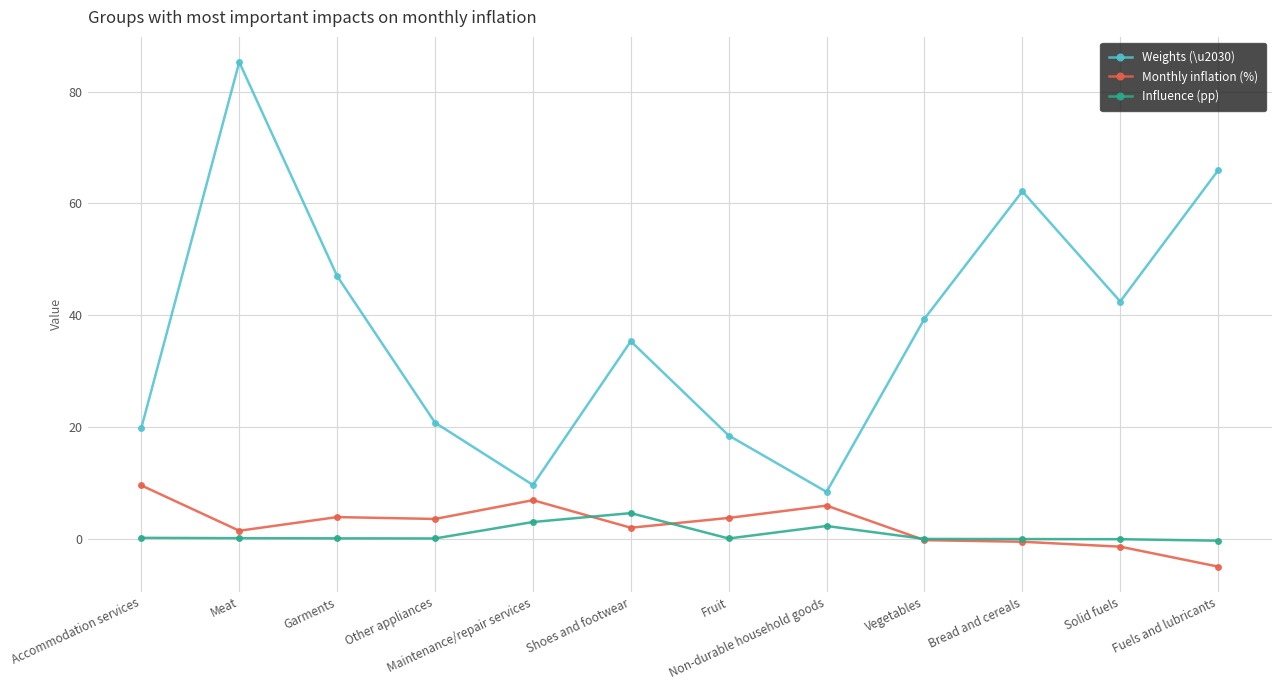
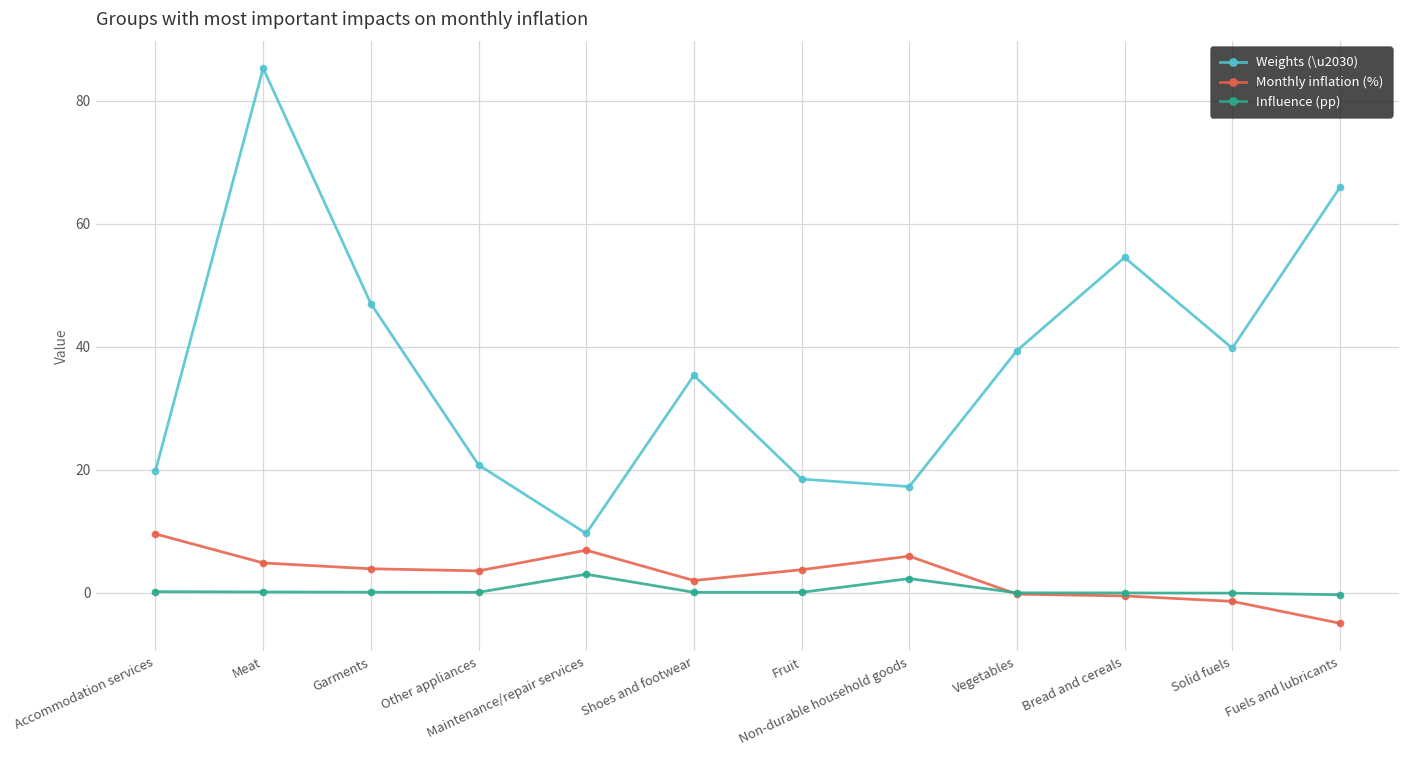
  {
    "Weights (\\u2030)": {
      "Accommodation services": 20,
      "Meat": 85,
      "Garments": 47,
      "Other appliances": 21,
      "Maintenance/repair services": 10,
      "Shoes and footwear": 35,
      "Fruit": 18,
-     "Non-durable household goods": 8,
+     "Non-durable household goods": 17,
      "Vegetables": 39,
-     "Bread and cereals": 62,
-     "Solid fuels": 42,
+     "Bread and cereals": 55,
+     "Solid fuels": 40,
      "Fuels and lubricants": 66
    },
    "Monthly inflation (%)": {
      "Accommodation services": 10,
-     "Meat": 1,
+     "Meat": 5,
      "Garments": 4,
      "Other appliances": 4,
      "Maintenance/repair services": 7,
      "Shoes and footwear": 2,
      "Fruit": 4,
      "Non-durable household goods": 6,
      "Bread and cereals": -1,
      "Solid fuels": -1,
      "Fuels and lubricants": -5
    },
    "Influence (pp)": {
      "Accommodation services": 0,
      "Meat": 0,
      "Garments": 0,
      "Other appliances": 0,
      "Maintenance/repair services": 3,
-     "Shoes and footwear": 5,
+     "Shoes and footwear": 0,
      "Fruit": 0,
      "Non-durable household goods": 2,
      "Bread and cereals": 0,
      "Solid fuels": 0,
      "Fuels and lubricants": 0
    }
  }
